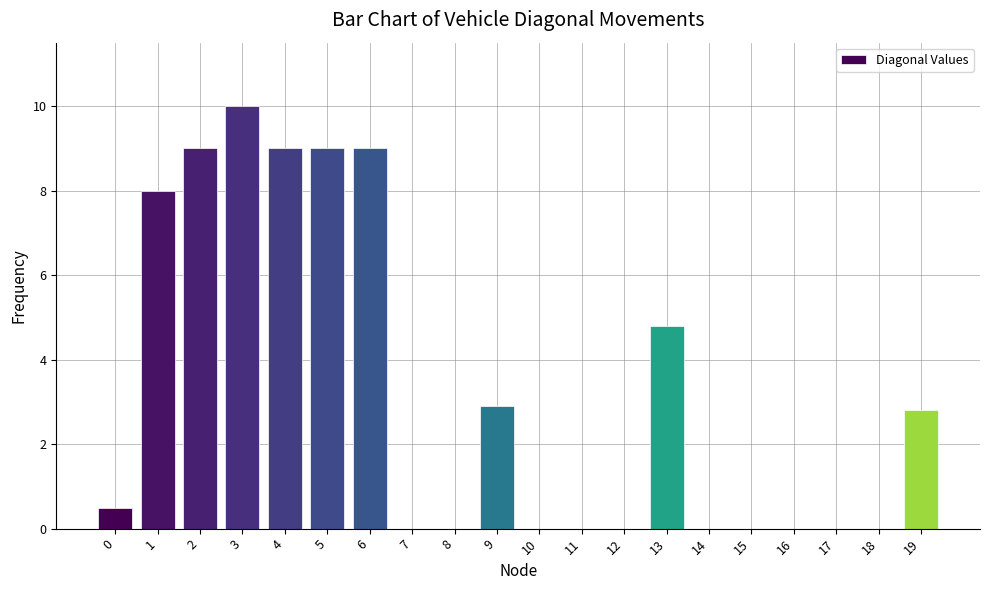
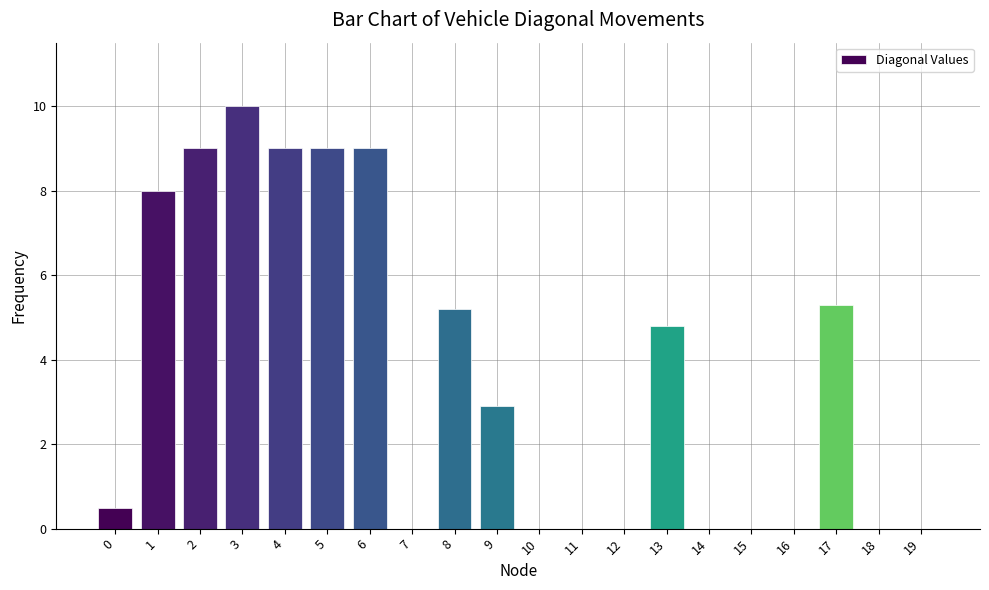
  {
    "0": 0.5,
    "1": 8.0,
    "2": 9.0,
    "3": 10.0,
    "4": 9.0,
    "5": 9.0,
    "6": 9.0,
    "7": 0.0,
-   "8": 0.0,
+   "8": 5.2,
    "9": 2.9,
    "10": 0.0,
    "11": 0.0,
    "12": 0.0,
    "13": 4.8,
    "14": 0.0,
    "15": 0.0,
    "16": 0.0,
-   "17": 0.0,
+   "17": 5.3,
    "18": 0.0,
-   "19": 2.8
+   "19": 0.0
  }
